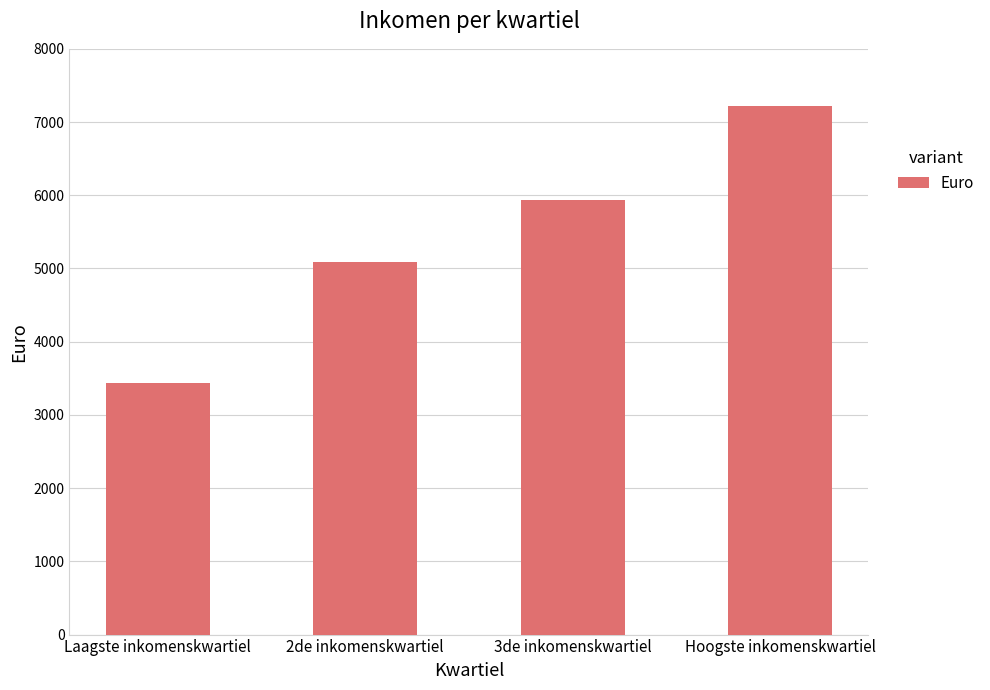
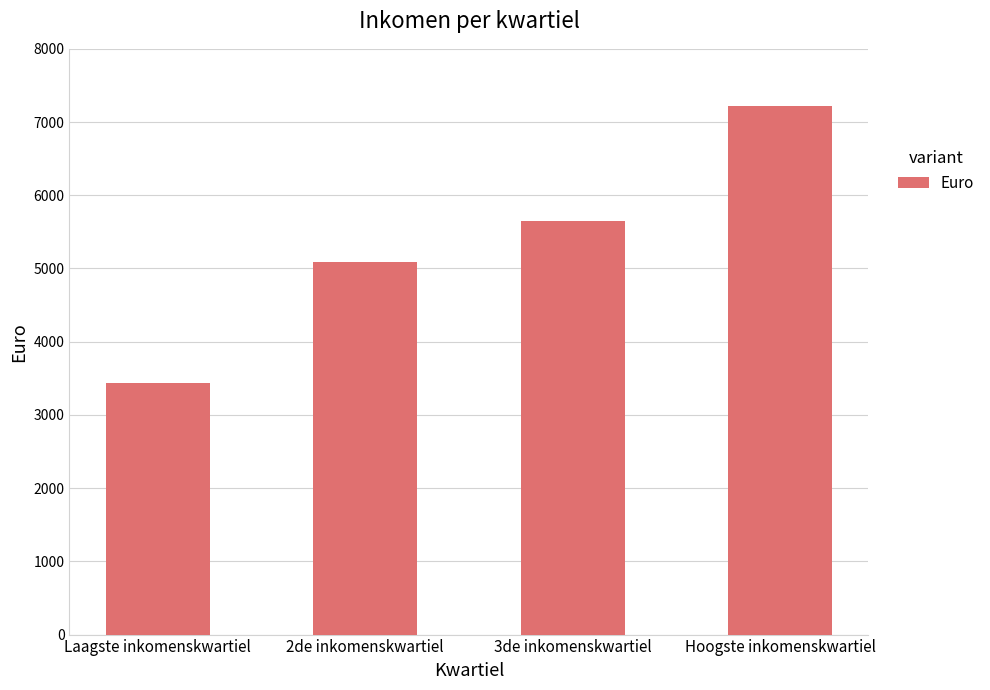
  {
    "Laagste inkomenskwartiel": 3400,
    "2de inkomenskwartiel": 5100,
-   "3de inkomenskwartiel": 5900,
+   "3de inkomenskwartiel": 5600,
    "Hoogste inkomenskwartiel": 7200
  }
